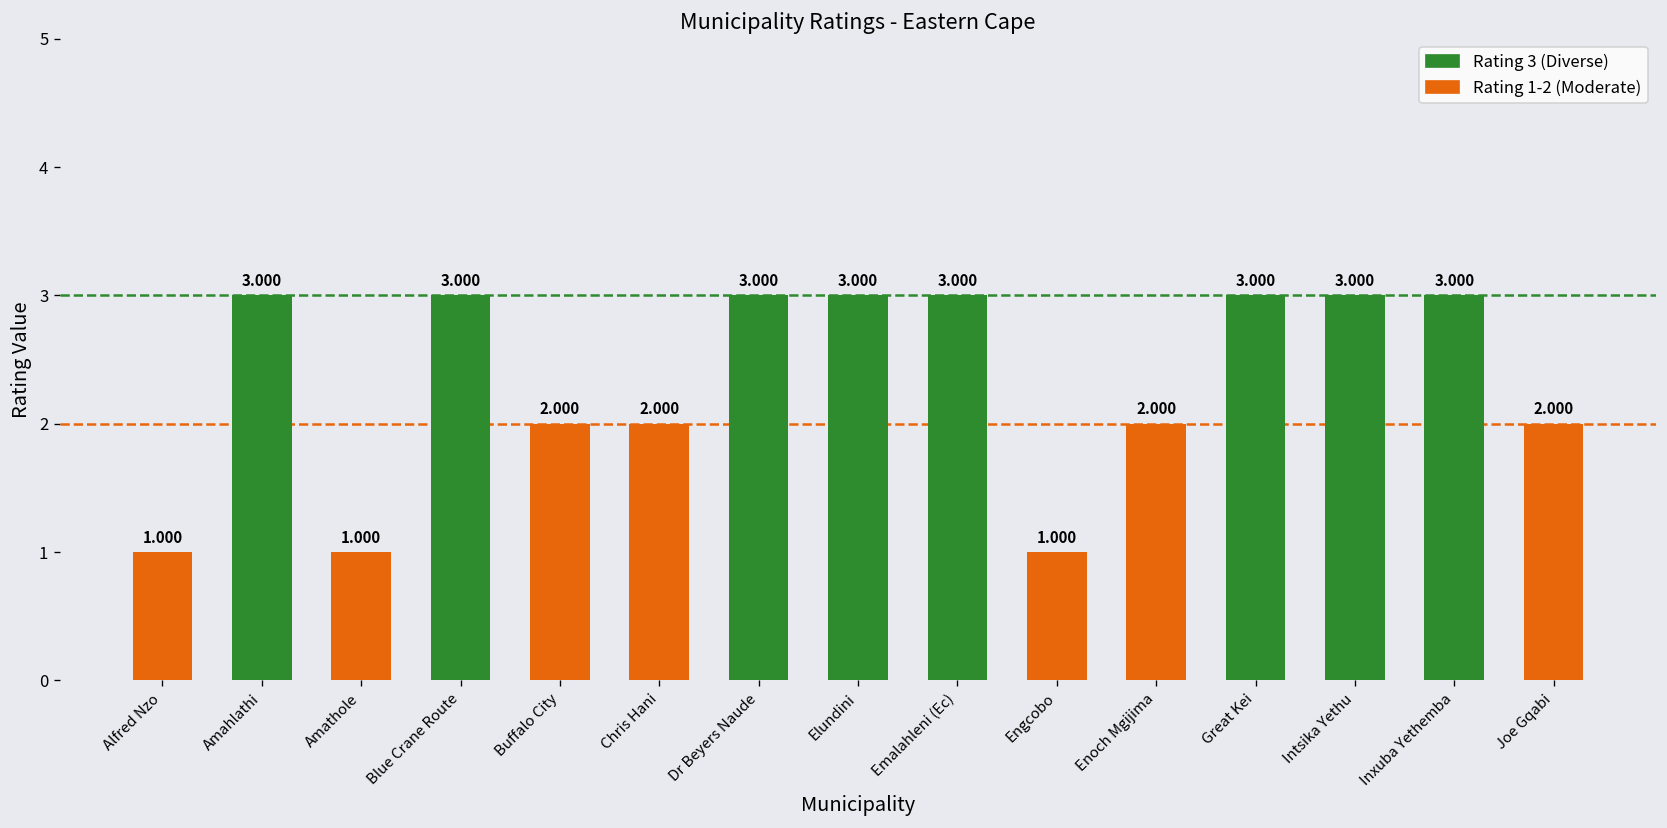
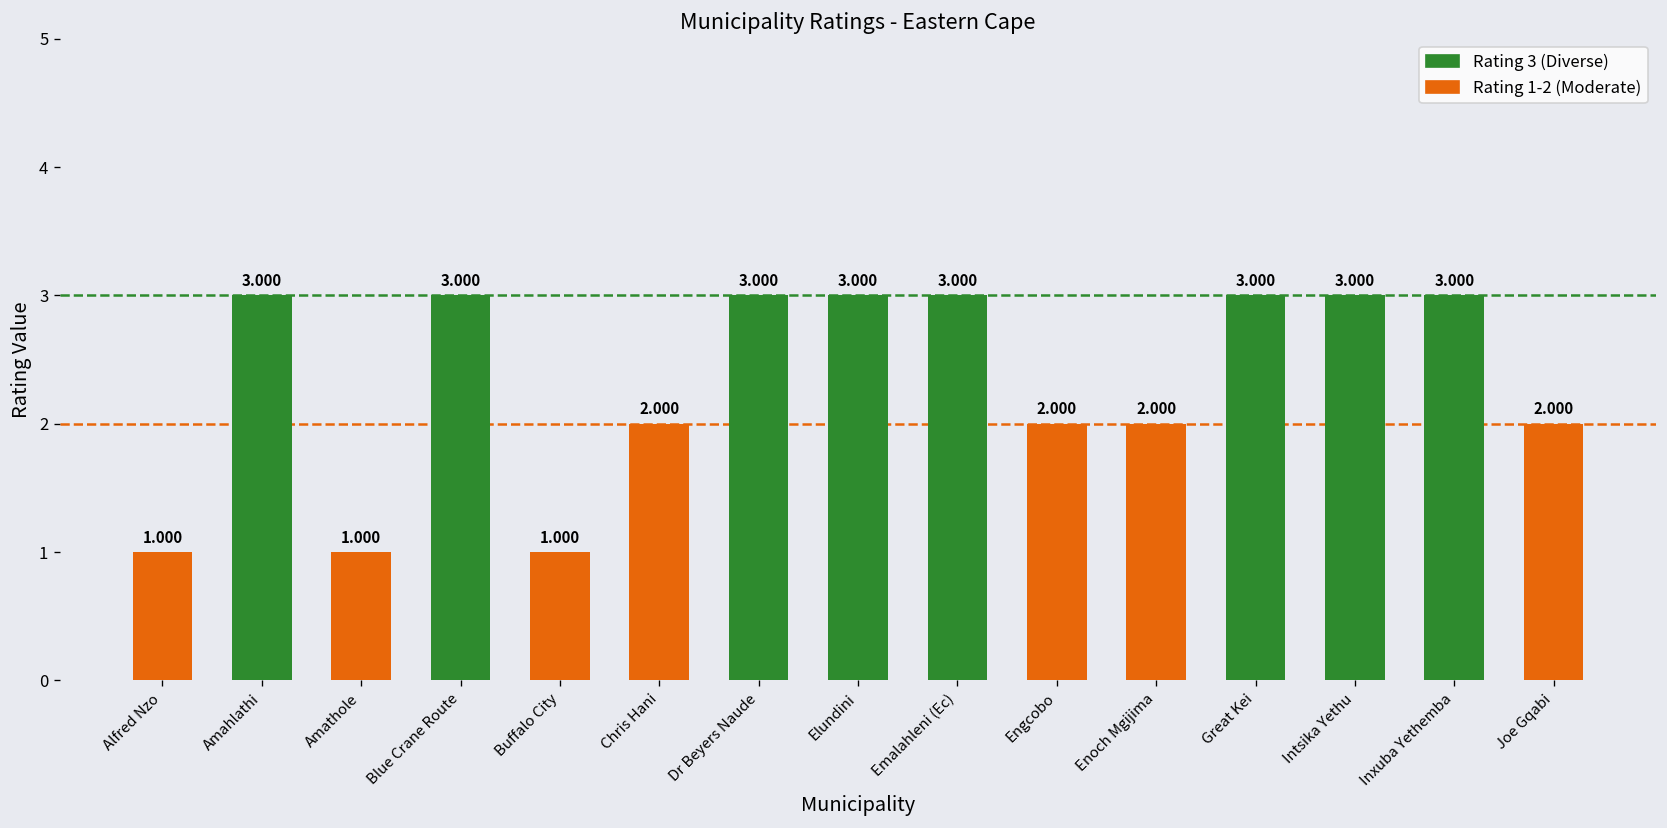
  {
    "Alfred Nzo": 1.000,
    "Amahlathi": 3.000,
    "Amathole": 1.000,
    "Blue Crane Route": 3.000,
-   "Buffalo City": 2.000,
+   "Buffalo City": 1.000,
    "Chris Hani": 2.000,
    "Dr Beyers Naude": 3.000,
    "Elundini": 3.000,
    "Emalahleni (Ec)": 3.000,
-   "Engcobo": 1.000,
+   "Engcobo": 2.000,
    "Enoch Mgijima": 2.000,
    "Great Kei": 3.000,
    "Intsika Yethu": 3.000,
    "Inxuba Yethemba": 3.000,
    "Joe Gqabi": 2.000
  }
